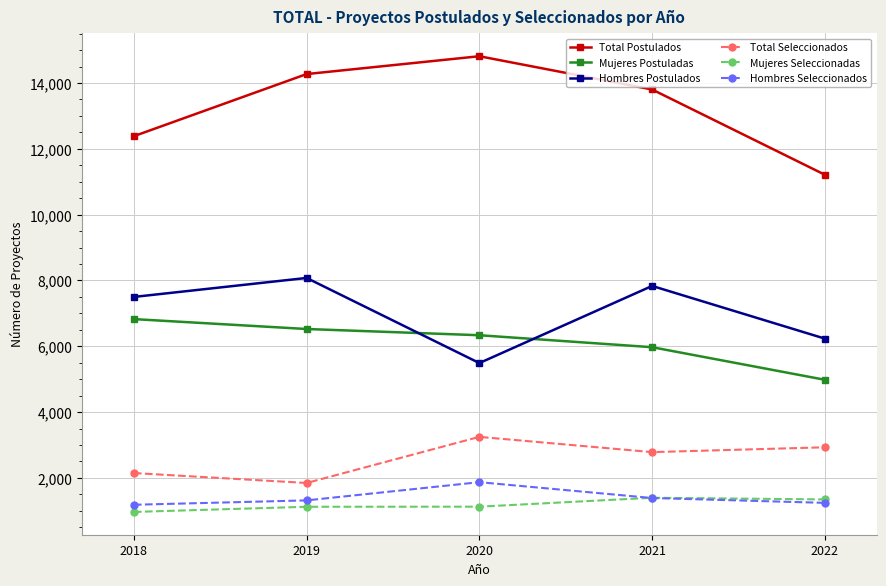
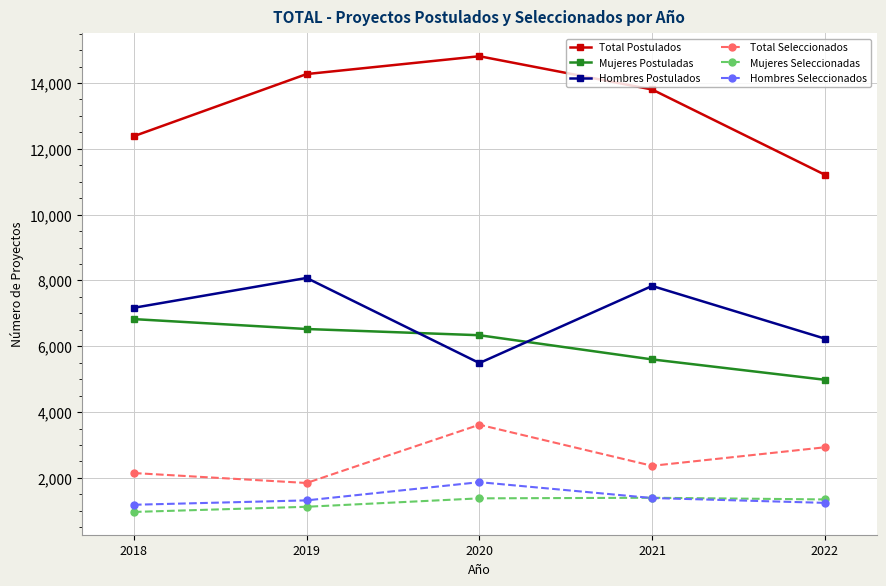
  {
    "Total Postulados": {
      "2018": "12,400",
      "2019": "14,300",
      "2020": "14,800",
      "2021": "13,800",
      "2022": "11,200"
    },
    "Mujeres Postuladas": {
      "2018": "6,800",
      "2019": "6,500",
      "2020": "6,300",
-     "2021": "6,000",
+     "2021": "5,600",
      "2022": "5,000"
    },
    "Hombres Postulados": {
-     "2018": "7,500",
+     "2018": "7,200",
      "2019": "8,100",
      "2020": "5,500",
      "2021": "7,800",
      "2022": "6,200"
    },
    "Total Seleccionados": {
      "2018": "2,100",
      "2019": "1,800",
-     "2020": "3,200",
-     "2021": "2,800",
+     "2020": "3,600",
+     "2021": "2,400",
      "2022": "2,900"
    },
    "Mujeres Seleccionadas": {
      "2018": "1,000",
      "2019": "1,100",
-     "2020": "1,100",
+     "2020": "1,400",
      "2022": "1,300"
    },
    "Hombres Seleccionados": {
      "2018": "1,200",
      "2019": "1,300",
      "2020": "1,900",
      "2022": "1,200"
    }
  }
